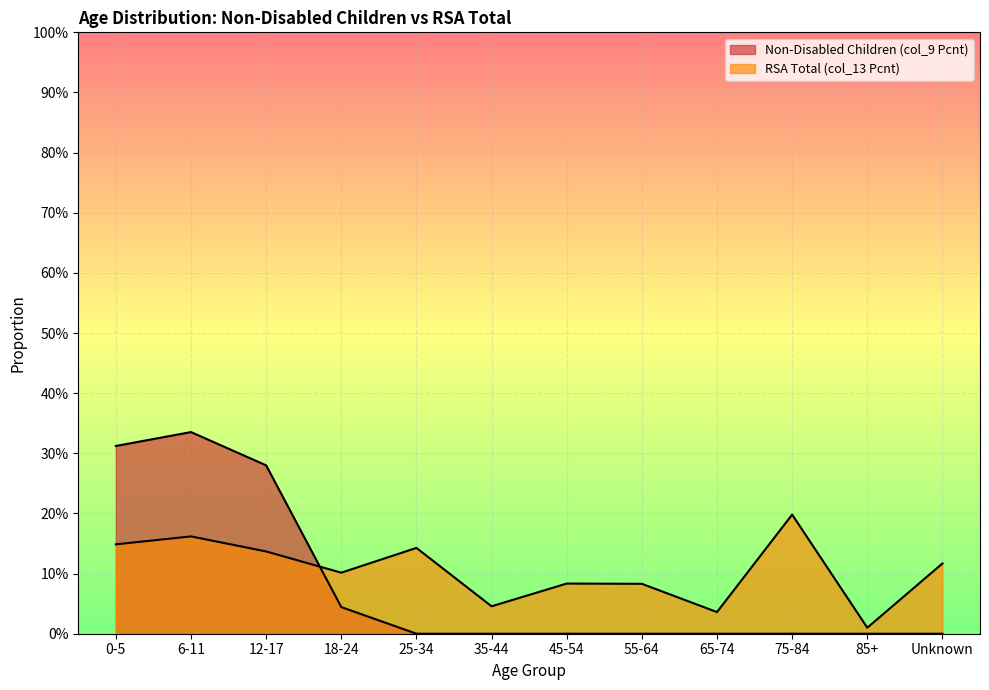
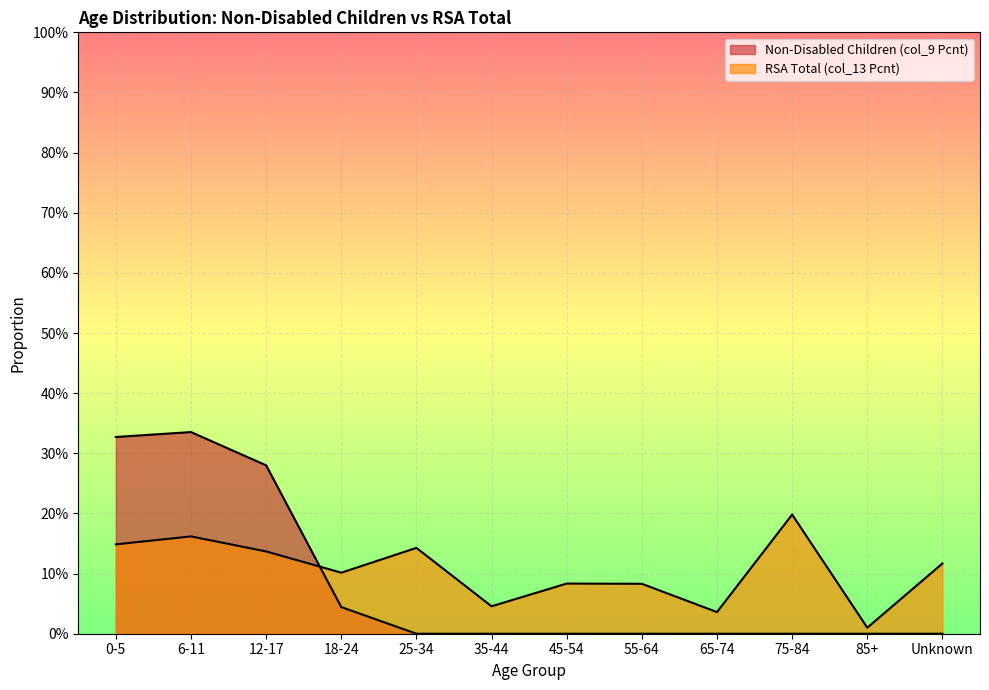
  {
    "Non-Disabled Children (col_9 Pcnt)": {
-     "0-5": "31%",
+     "0-5": "33%",
      "6-11": "34%",
      "12-17": "28%",
      "18-24": "4%",
      "25-34": "0%",
      "35-44": "0%",
      "45-54": "0%",
      "55-64": "0%",
      "65-74": "0%",
      "75-84": "0%",
      "85+": "0%",
      "Unknown": "0%"
    },
    "RSA Total (col_13 Pcnt)": {
      "0-5": "15%",
      "6-11": "16%",
      "12-17": "14%",
      "18-24": "10%",
      "25-34": "14%",
      "35-44": "5%",
      "45-54": "8%",
      "55-64": "8%",
      "65-74": "4%",
      "75-84": "20%",
      "85+": "1%",
      "Unknown": "12%"
    }
  }
